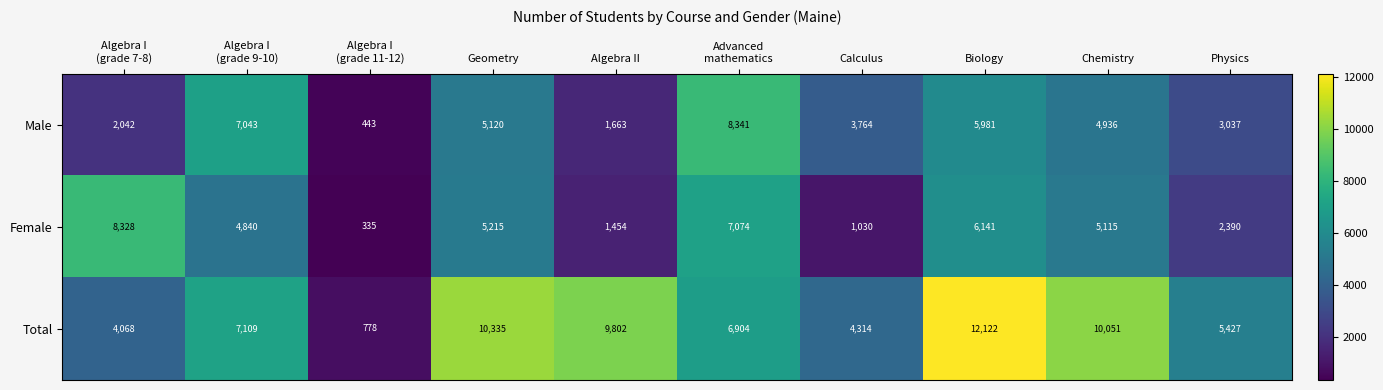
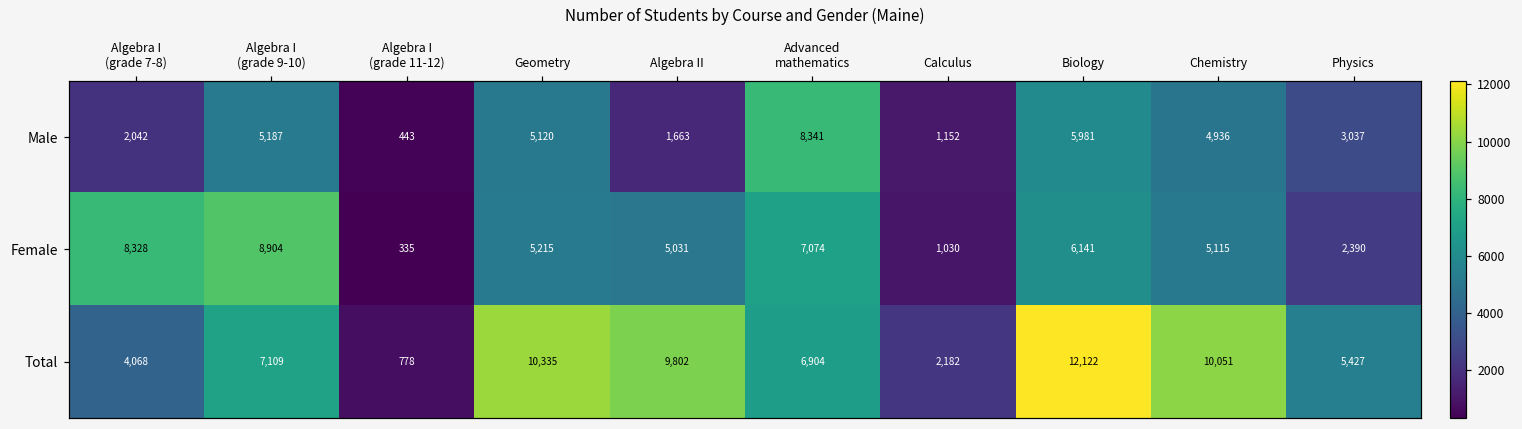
  {
    "Male": {
      "Algebra I (grade 7-8)": "2,042",
-     "Algebra I (grade 9-10)": "7,043",
+     "Algebra I (grade 9-10)": "5,187",
      "Algebra I (grade 11-12)": "443",
      "Geometry": "5,120",
      "Algebra II": "1,663",
      "Advanced mathematics": "8,341",
-     "Calculus": "3,764",
+     "Calculus": "1,152",
      "Biology": "5,981",
      "Chemistry": "4,936",
      "Physics": "3,037"
    },
    "Female": {
      "Algebra I (grade 7-8)": "8,328",
-     "Algebra I (grade 9-10)": "4,840",
+     "Algebra I (grade 9-10)": "8,904",
      "Algebra I (grade 11-12)": "335",
      "Geometry": "5,215",
-     "Algebra II": "1,454",
+     "Algebra II": "5,031",
      "Advanced mathematics": "7,074",
      "Calculus": "1,030",
      "Biology": "6,141",
      "Chemistry": "5,115",
      "Physics": "2,390"
    },
    "Total": {
      "Algebra I (grade 7-8)": "4,068",
      "Algebra I (grade 9-10)": "7,109",
      "Algebra I (grade 11-12)": "778",
      "Geometry": "10,335",
      "Algebra II": "9,802",
      "Advanced mathematics": "6,904",
-     "Calculus": "4,314",
+     "Calculus": "2,182",
      "Biology": "12,122",
      "Chemistry": "10,051",
      "Physics": "5,427"
    }
  }
